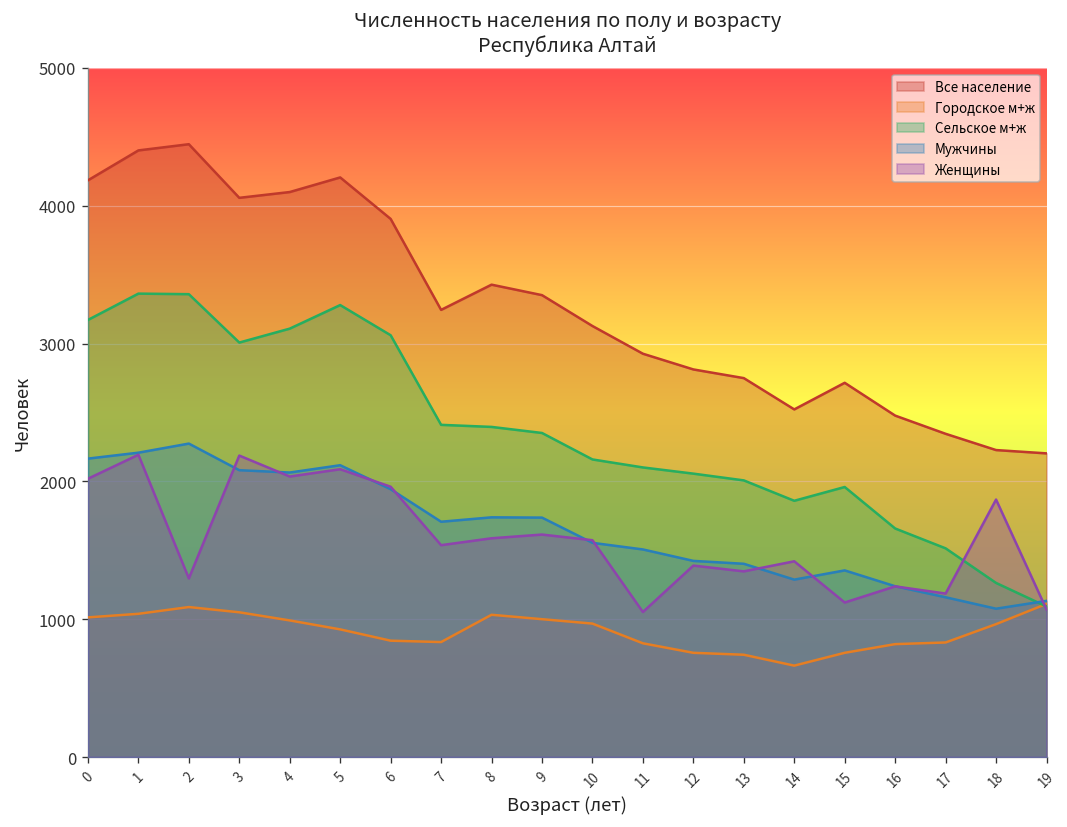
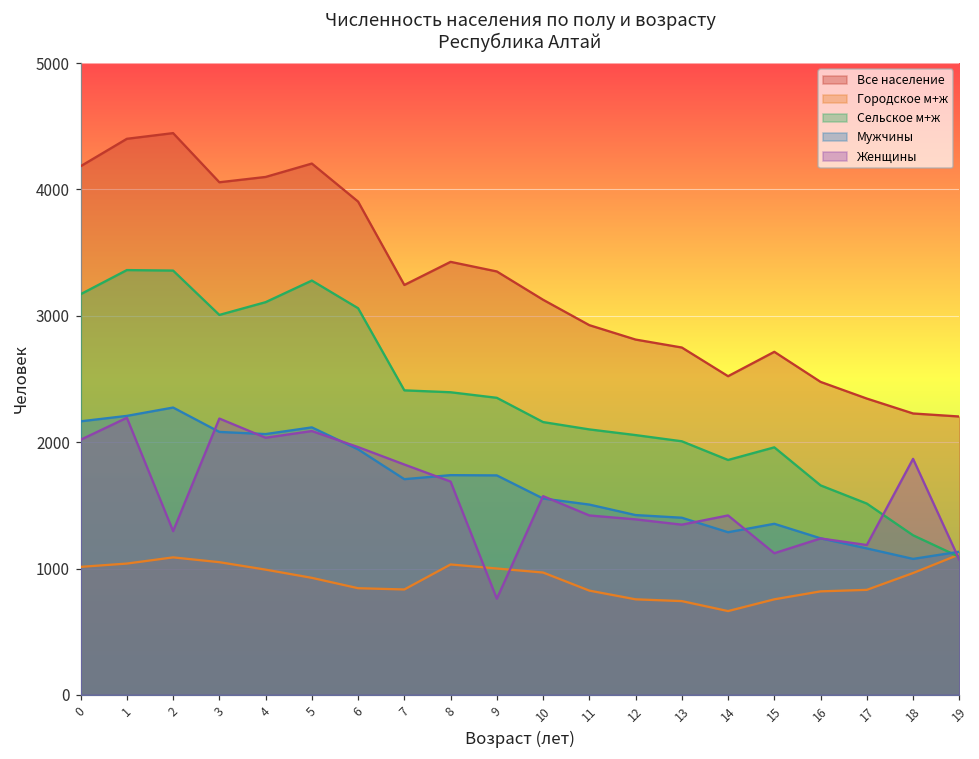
  {
    "Женщины": {
      "0": 2020,
      "2": 1300,
      "3": 2190,
      "4": 2040,
      "5": 2090,
-     "7": 1540,
-     "8": 1590,
-     "9": 1610,
-     "11": 1050,
+     "7": 1820,
+     "8": 1690,
+     "9": 760,
+     "11": 1420,
      "12": 1390,
      "13": 1350,
      "14": 1420,
      "15": 1120,
      "17": 1190,
      "18": 1870
    }
  }
